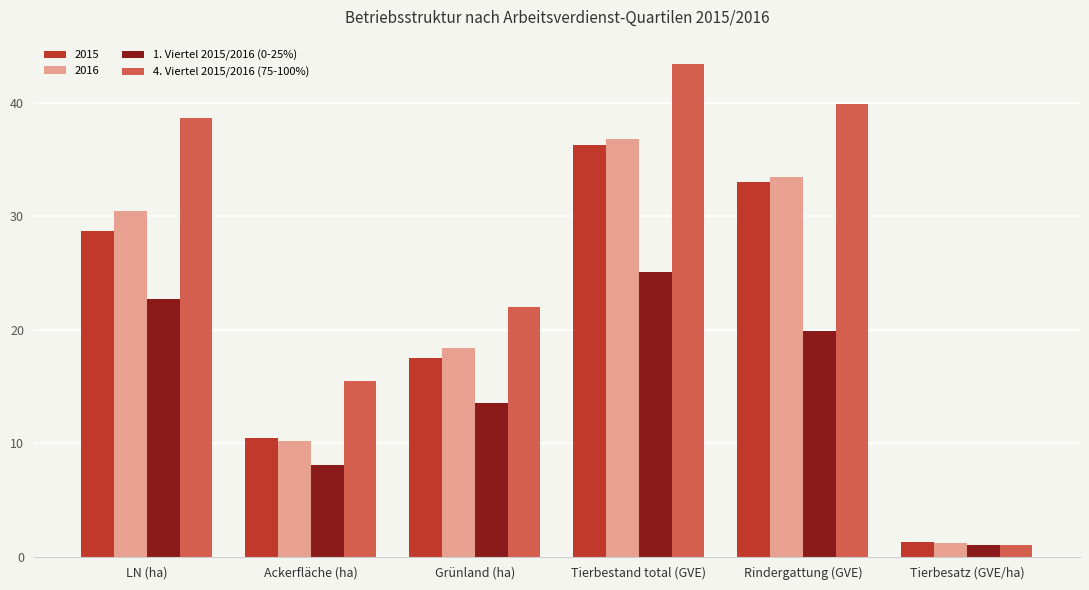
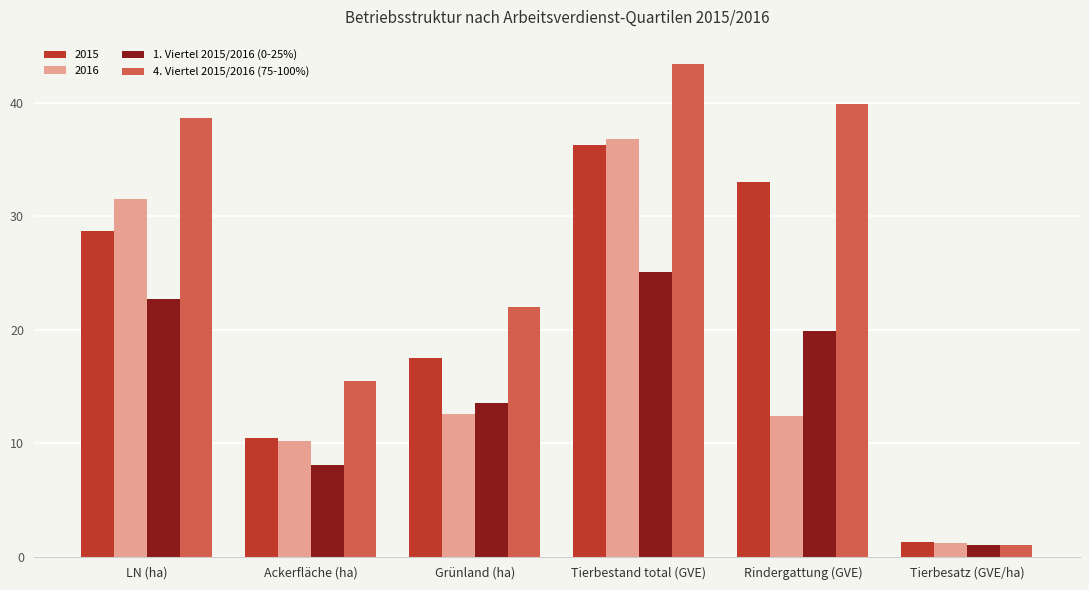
  {
    "2016": {
-     "LN (ha)": 30.5,
+     "LN (ha)": 31.5,
      "Ackerfläche (ha)": 10.2,
-     "Grünland (ha)": 18.4,
+     "Grünland (ha)": 12.6,
      "Tierbestand total (GVE)": 36.8,
-     "Rindergattung (GVE)": 33.5,
+     "Rindergattung (GVE)": 12.4,
      "Tierbesatz (GVE/ha)": 1.2
    },
    "1. Viertel 2015/2016 (0-25%)": {
      "LN (ha)": 22.8,
      "Ackerfläche (ha)": 8.1,
      "Grünland (ha)": 13.5,
      "Tierbestand total (GVE)": 25.1,
      "Rindergattung (GVE)": 19.9,
      "Tierbesatz (GVE/ha)": 1.1
    }
  }
